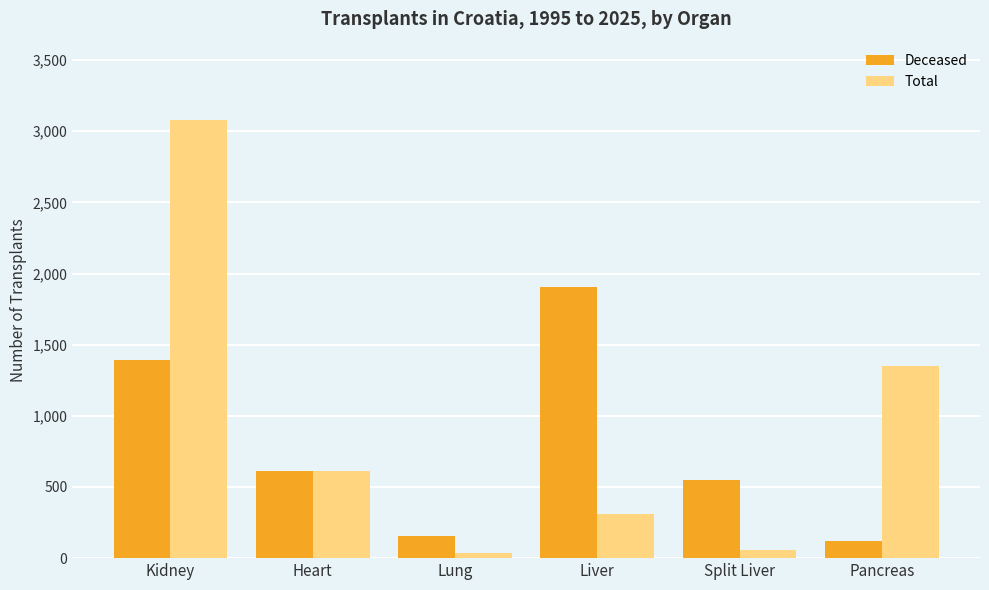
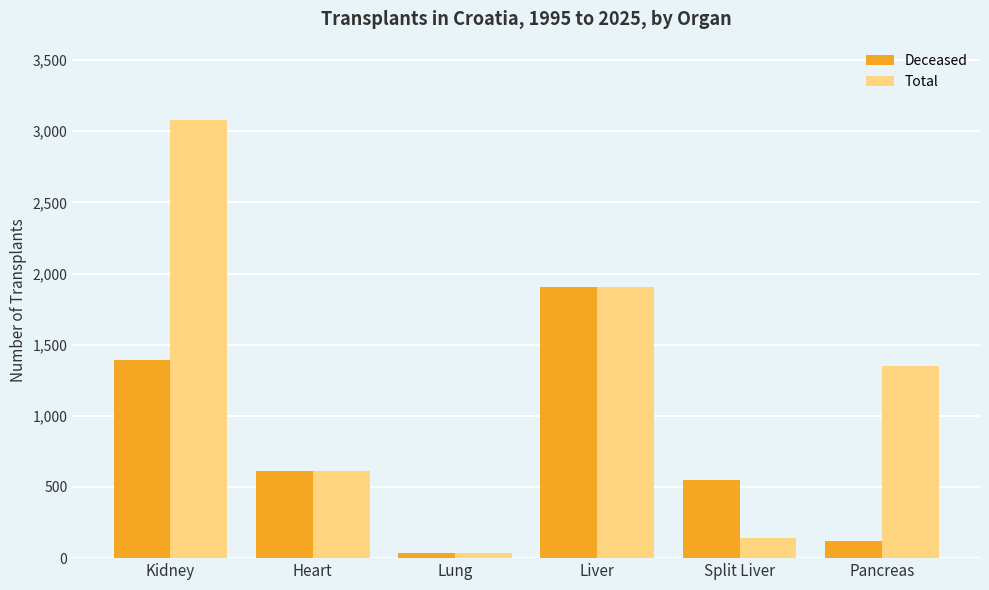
  {
    "Deceased": {
      "Kidney": "1,390",
      "Heart": "610",
-     "Lung": "150",
+     "Lung": "30",
      "Liver": "1,910",
      "Split Liver": "550",
      "Pancreas": "120"
    },
    "Total": {
      "Kidney": "3,080",
      "Heart": "610",
      "Lung": "30",
-     "Liver": "310",
-     "Split Liver": "50",
+     "Liver": "1,910",
+     "Split Liver": "140",
      "Pancreas": "1,350"
    }
  }
